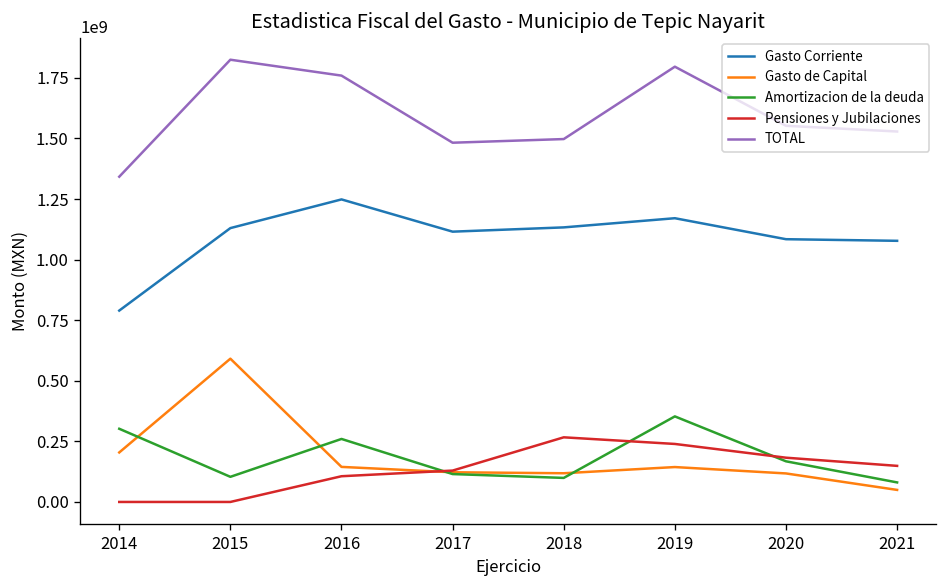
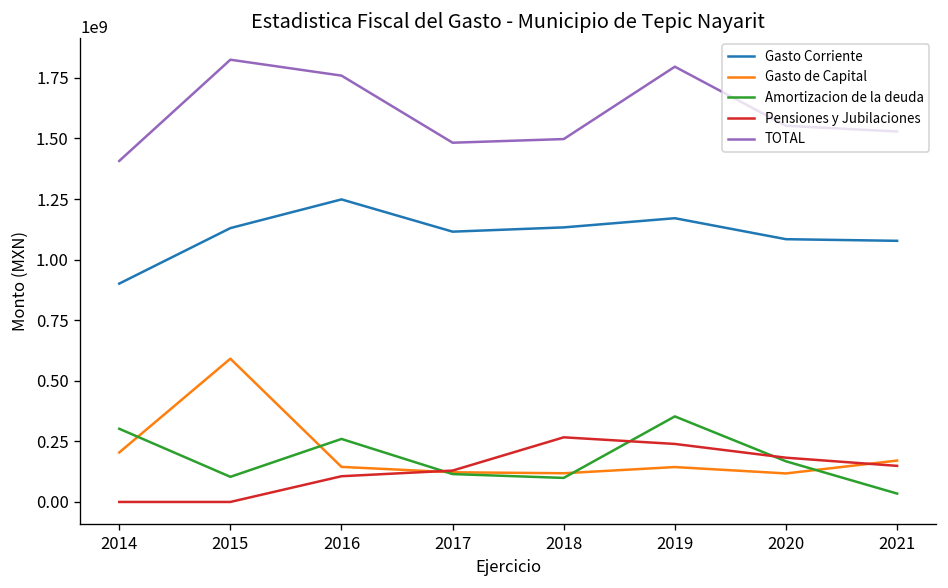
  {
    "Gasto Corriente": {
-     "2014": 790000000,
+     "2014": 900000000,
      "2015": 1130000000,
      "2016": 1250000000,
      "2017": 1120000000,
      "2018": 1130000000,
      "2019": 1170000000,
      "2020": 1080000000,
      "2021": 1080000000
    },
    "Gasto de Capital": {
      "2014": 200000000,
      "2015": 590000000,
      "2016": 140000000,
      "2018": 120000000,
      "2019": 140000000,
      "2020": 120000000,
-     "2021": 50000000
+     "2021": 170000000
    },
    "Amortizacion de la deuda": {
      "2014": 300000000,
      "2015": 100000000,
      "2016": 260000000,
      "2018": 100000000,
      "2019": 350000000,
      "2020": 170000000,
-     "2021": 80000000
+     "2021": 30000000
    },
    "Pensiones y Jubilaciones": {
      "2014": 0,
      "2015": 0,
      "2016": 110000000,
      "2018": 270000000,
      "2019": 240000000,
      "2020": 180000000,
      "2021": 150000000
    },
    "TOTAL": {
-     "2014": 1340000000,
+     "2014": 1410000000,
      "2015": 1820000000,
      "2016": 1760000000,
      "2017": 1480000000,
      "2018": 1500000000,
      "2019": 1800000000
    }
  }
